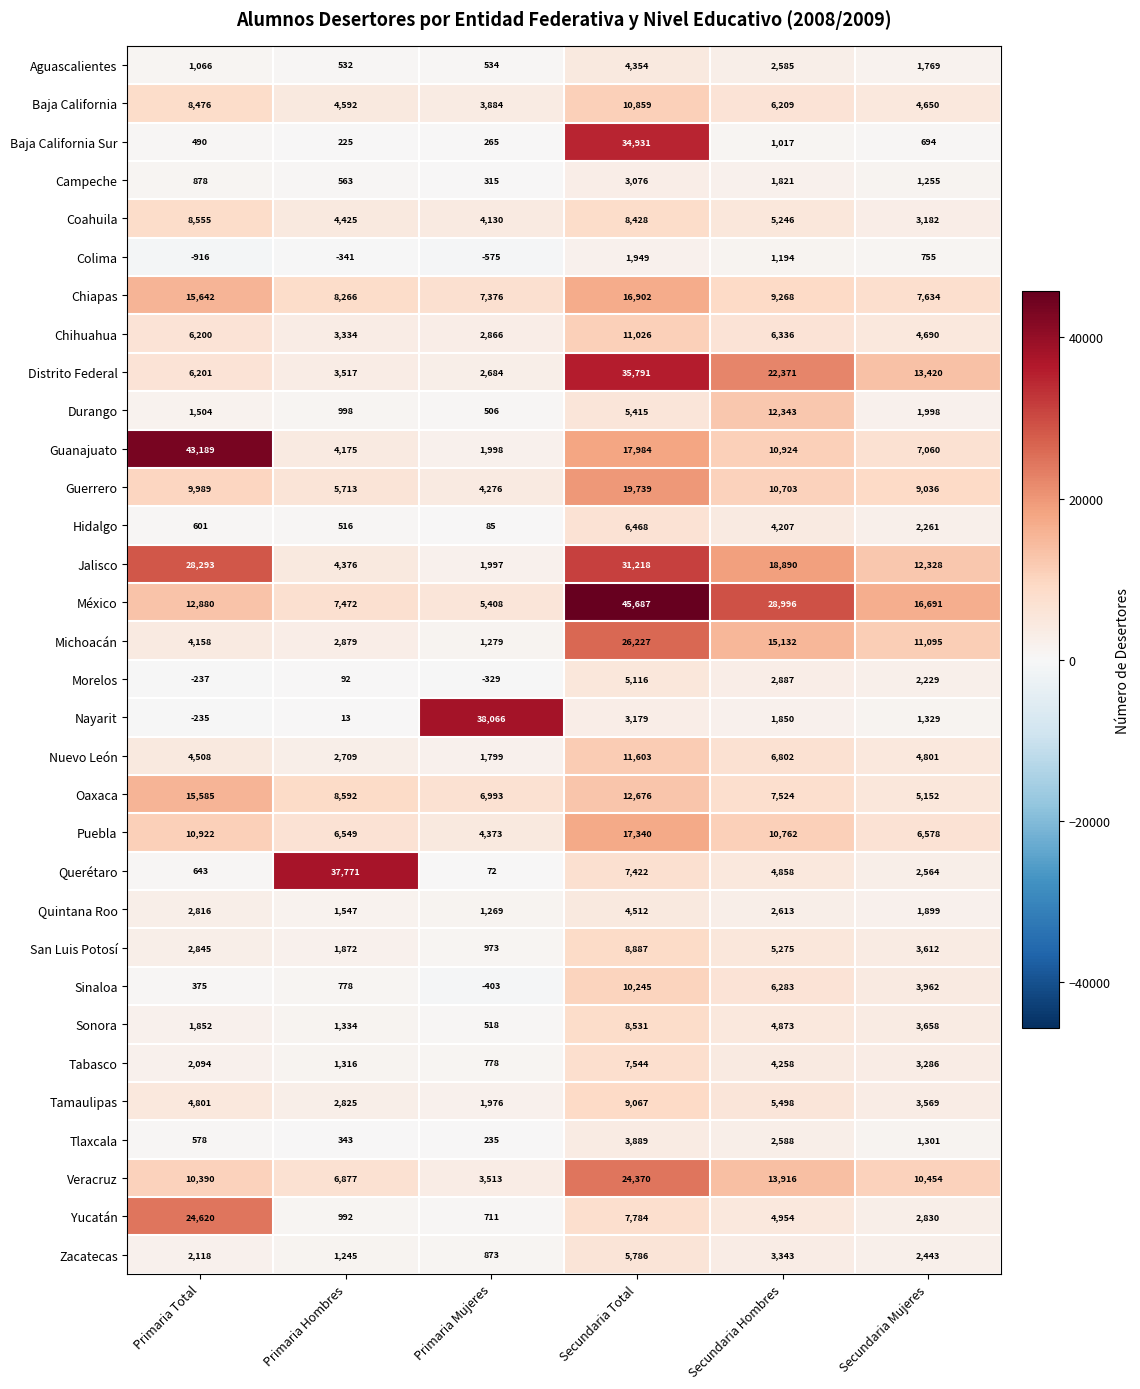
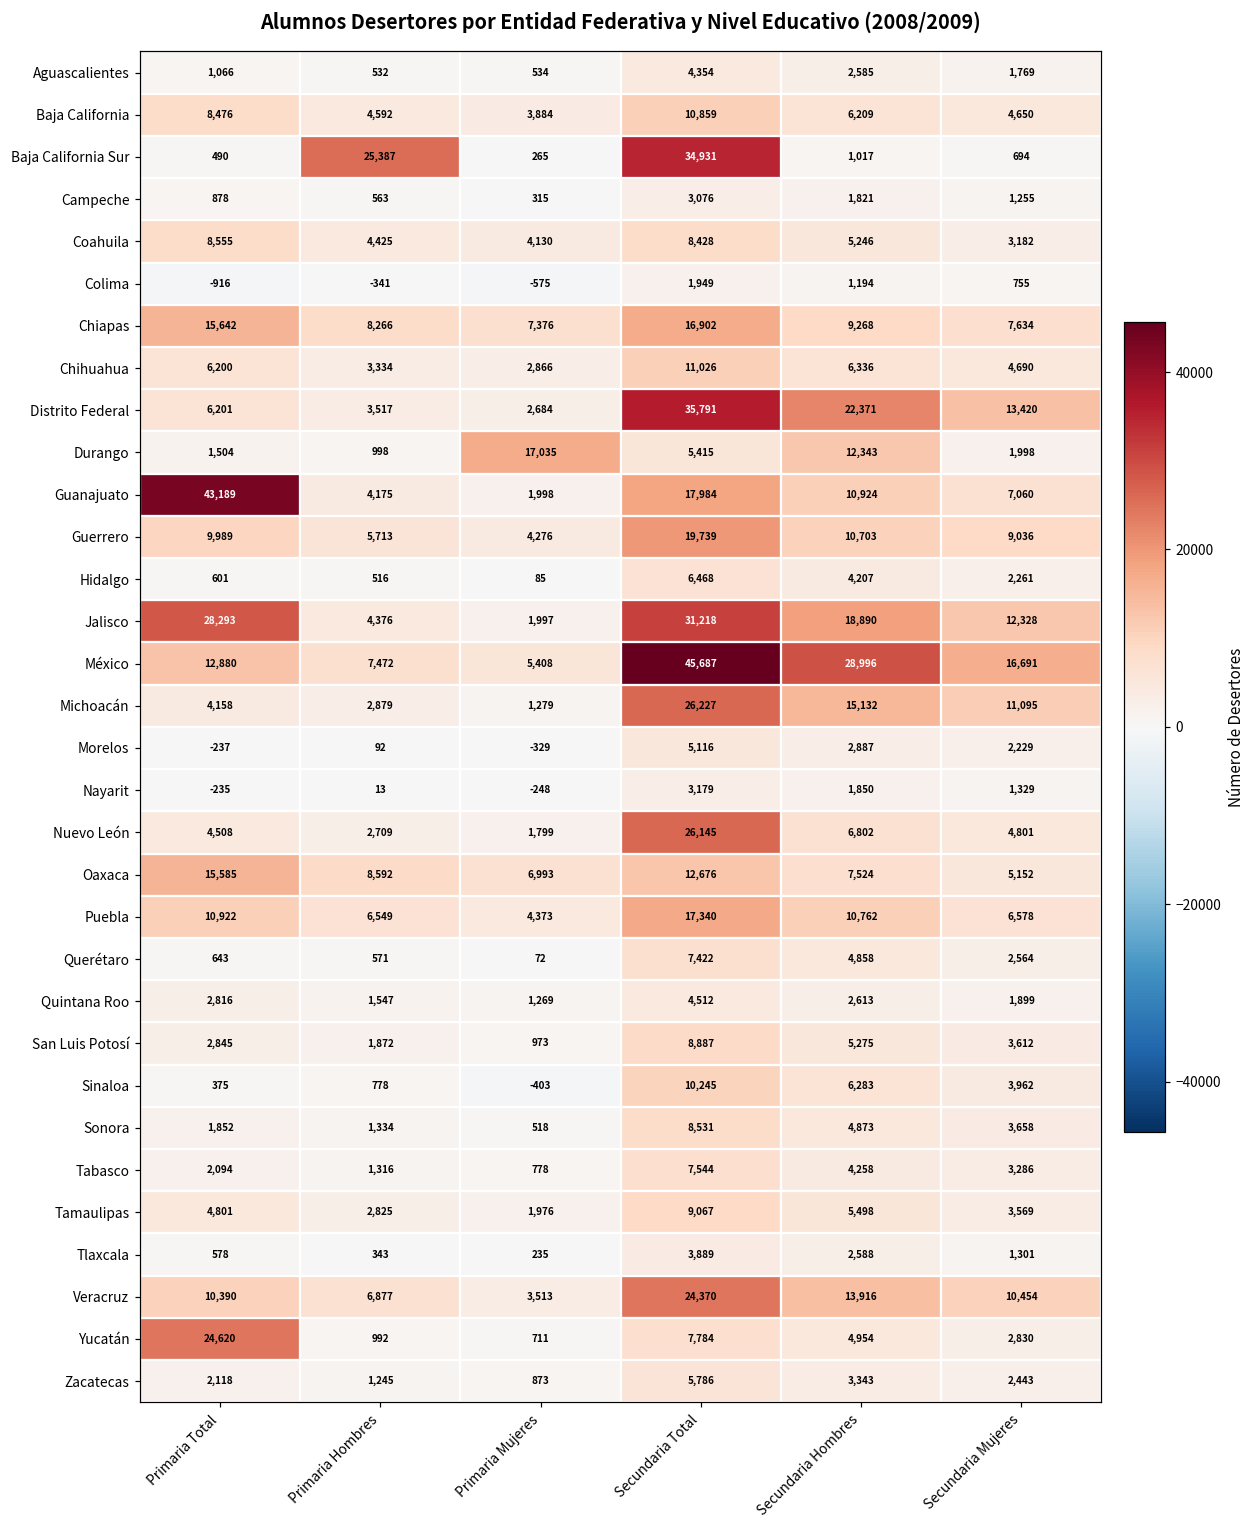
  {
    "Aguascalientes": {
      "Primaria Total": "1,066",
      "Primaria Hombres": "532",
      "Primaria Mujeres": "534",
      "Secundaria Total": "4,354",
      "Secundaria Hombres": "2,585",
      "Secundaria Mujeres": "1,769"
    },
    "Baja California": {
      "Primaria Total": "8,476",
      "Primaria Hombres": "4,592",
      "Primaria Mujeres": "3,884",
      "Secundaria Total": "10,859",
      "Secundaria Hombres": "6,209",
      "Secundaria Mujeres": "4,650"
    },
    "Baja California Sur": {
      "Primaria Total": "490",
-     "Primaria Hombres": "225",
+     "Primaria Hombres": "25,387",
      "Primaria Mujeres": "265",
      "Secundaria Total": "34,931",
      "Secundaria Hombres": "1,017",
      "Secundaria Mujeres": "694"
    },
    "Campeche": {
      "Primaria Total": "878",
      "Primaria Hombres": "563",
      "Primaria Mujeres": "315",
      "Secundaria Total": "3,076",
      "Secundaria Hombres": "1,821",
      "Secundaria Mujeres": "1,255"
    },
    "Coahuila": {
      "Primaria Total": "8,555",
      "Primaria Hombres": "4,425",
      "Primaria Mujeres": "4,130",
      "Secundaria Total": "8,428",
      "Secundaria Hombres": "5,246",
      "Secundaria Mujeres": "3,182"
    },
    "Colima": {
      "Primaria Total": "-916",
      "Primaria Hombres": "-341",
      "Primaria Mujeres": "-575",
      "Secundaria Total": "1,949",
      "Secundaria Hombres": "1,194",
      "Secundaria Mujeres": "755"
    },
    "Chiapas": {
      "Primaria Total": "15,642",
      "Primaria Hombres": "8,266",
      "Primaria Mujeres": "7,376",
      "Secundaria Total": "16,902",
      "Secundaria Hombres": "9,268",
      "Secundaria Mujeres": "7,634"
    },
    "Chihuahua": {
      "Primaria Total": "6,200",
      "Primaria Hombres": "3,334",
      "Primaria Mujeres": "2,866",
      "Secundaria Total": "11,026",
      "Secundaria Hombres": "6,336",
      "Secundaria Mujeres": "4,690"
    },
    "Distrito Federal": {
      "Primaria Total": "6,201",
      "Primaria Hombres": "3,517",
      "Primaria Mujeres": "2,684",
      "Secundaria Total": "35,791",
      "Secundaria Hombres": "22,371",
      "Secundaria Mujeres": "13,420"
    },
    "Durango": {
      "Primaria Total": "1,504",
      "Primaria Hombres": "998",
-     "Primaria Mujeres": "506",
+     "Primaria Mujeres": "17,035",
      "Secundaria Total": "5,415",
      "Secundaria Hombres": "12,343",
      "Secundaria Mujeres": "1,998"
    },
    "Guanajuato": {
      "Primaria Total": "43,189",
      "Primaria Hombres": "4,175",
      "Primaria Mujeres": "1,998",
      "Secundaria Total": "17,984",
      "Secundaria Hombres": "10,924",
      "Secundaria Mujeres": "7,060"
    },
    "Guerrero": {
      "Primaria Total": "9,989",
      "Primaria Hombres": "5,713",
      "Primaria Mujeres": "4,276",
      "Secundaria Total": "19,739",
      "Secundaria Hombres": "10,703",
      "Secundaria Mujeres": "9,036"
    },
    "Hidalgo": {
      "Primaria Total": "601",
      "Primaria Hombres": "516",
      "Primaria Mujeres": "85",
      "Secundaria Total": "6,468",
      "Secundaria Hombres": "4,207",
      "Secundaria Mujeres": "2,261"
    },
    "Jalisco": {
      "Primaria Total": "28,293",
      "Primaria Hombres": "4,376",
      "Primaria Mujeres": "1,997",
      "Secundaria Total": "31,218",
      "Secundaria Hombres": "18,890",
      "Secundaria Mujeres": "12,328"
    },
    "México": {
      "Primaria Total": "12,880",
      "Primaria Hombres": "7,472",
      "Primaria Mujeres": "5,408",
      "Secundaria Total": "45,687",
      "Secundaria Hombres": "28,996",
      "Secundaria Mujeres": "16,691"
    },
    "Michoacán": {
      "Primaria Total": "4,158",
      "Primaria Hombres": "2,879",
      "Primaria Mujeres": "1,279",
      "Secundaria Total": "26,227",
      "Secundaria Hombres": "15,132",
      "Secundaria Mujeres": "11,095"
    },
    "Morelos": {
      "Primaria Total": "-237",
      "Primaria Hombres": "92",
      "Primaria Mujeres": "-329",
      "Secundaria Total": "5,116",
      "Secundaria Hombres": "2,887",
      "Secundaria Mujeres": "2,229"
    },
    "Nayarit": {
      "Primaria Total": "-235",
      "Primaria Hombres": "13",
-     "Primaria Mujeres": "38,066",
+     "Primaria Mujeres": "-248",
      "Secundaria Total": "3,179",
      "Secundaria Hombres": "1,850",
      "Secundaria Mujeres": "1,329"
    },
    "Nuevo León": {
      "Primaria Total": "4,508",
      "Primaria Hombres": "2,709",
      "Primaria Mujeres": "1,799",
-     "Secundaria Total": "11,603",
+     "Secundaria Total": "26,145",
      "Secundaria Hombres": "6,802",
      "Secundaria Mujeres": "4,801"
    },
    "Oaxaca": {
      "Primaria Total": "15,585",
      "Primaria Hombres": "8,592",
      "Primaria Mujeres": "6,993",
      "Secundaria Total": "12,676",
      "Secundaria Hombres": "7,524",
      "Secundaria Mujeres": "5,152"
    },
    "Puebla": {
      "Primaria Total": "10,922",
      "Primaria Hombres": "6,549",
      "Primaria Mujeres": "4,373",
      "Secundaria Total": "17,340",
      "Secundaria Hombres": "10,762",
      "Secundaria Mujeres": "6,578"
    },
    "Querétaro": {
      "Primaria Total": "643",
-     "Primaria Hombres": "37,771",
+     "Primaria Hombres": "571",
      "Primaria Mujeres": "72",
      "Secundaria Total": "7,422",
      "Secundaria Hombres": "4,858",
      "Secundaria Mujeres": "2,564"
    },
    "Quintana Roo": {
      "Primaria Total": "2,816",
      "Primaria Hombres": "1,547",
      "Primaria Mujeres": "1,269",
      "Secundaria Total": "4,512",
      "Secundaria Hombres": "2,613",
      "Secundaria Mujeres": "1,899"
    },
    "San Luis Potosí": {
      "Primaria Total": "2,845",
      "Primaria Hombres": "1,872",
      "Primaria Mujeres": "973",
      "Secundaria Total": "8,887",
      "Secundaria Hombres": "5,275",
      "Secundaria Mujeres": "3,612"
    },
    "Sinaloa": {
      "Primaria Total": "375",
      "Primaria Hombres": "778",
      "Primaria Mujeres": "-403",
      "Secundaria Total": "10,245",
      "Secundaria Hombres": "6,283",
      "Secundaria Mujeres": "3,962"
    },
    "Sonora": {
      "Primaria Total": "1,852",
      "Primaria Hombres": "1,334",
      "Primaria Mujeres": "518",
      "Secundaria Total": "8,531",
      "Secundaria Hombres": "4,873",
      "Secundaria Mujeres": "3,658"
    },
    "Tabasco": {
      "Primaria Total": "2,094",
      "Primaria Hombres": "1,316",
      "Primaria Mujeres": "778",
      "Secundaria Total": "7,544",
      "Secundaria Hombres": "4,258",
      "Secundaria Mujeres": "3,286"
    },
    "Tamaulipas": {
      "Primaria Total": "4,801",
      "Primaria Hombres": "2,825",
      "Primaria Mujeres": "1,976",
      "Secundaria Total": "9,067",
      "Secundaria Hombres": "5,498",
      "Secundaria Mujeres": "3,569"
    },
    "Tlaxcala": {
      "Primaria Total": "578",
      "Primaria Hombres": "343",
      "Primaria Mujeres": "235",
      "Secundaria Total": "3,889",
      "Secundaria Hombres": "2,588",
      "Secundaria Mujeres": "1,301"
    },
    "Veracruz": {
      "Primaria Total": "10,390",
      "Primaria Hombres": "6,877",
      "Primaria Mujeres": "3,513",
      "Secundaria Total": "24,370",
      "Secundaria Hombres": "13,916",
      "Secundaria Mujeres": "10,454"
    },
    "Yucatán": {
      "Primaria Total": "24,620",
      "Primaria Hombres": "992",
      "Primaria Mujeres": "711",
      "Secundaria Total": "7,784",
      "Secundaria Hombres": "4,954",
      "Secundaria Mujeres": "2,830"
    },
    "Zacatecas": {
      "Primaria Total": "2,118",
      "Primaria Hombres": "1,245",
      "Primaria Mujeres": "873",
      "Secundaria Total": "5,786",
      "Secundaria Hombres": "3,343",
      "Secundaria Mujeres": "2,443"
    }
  }
